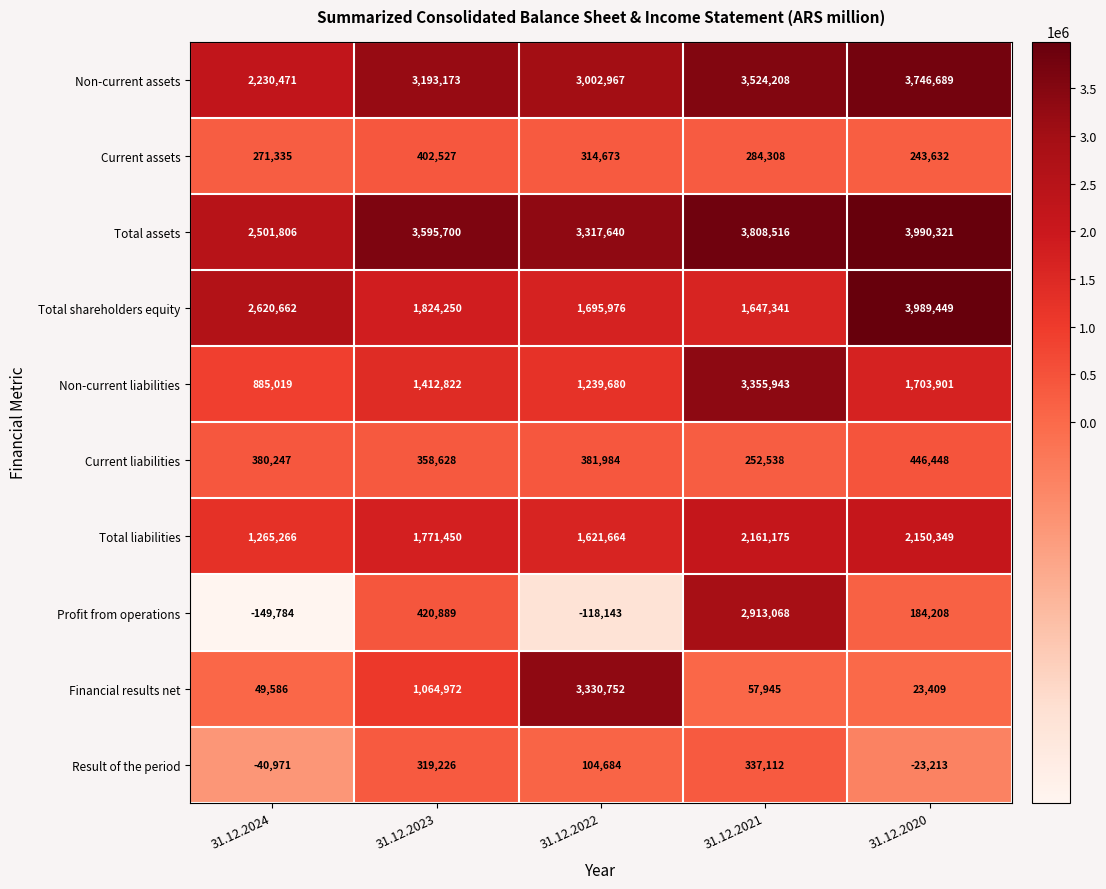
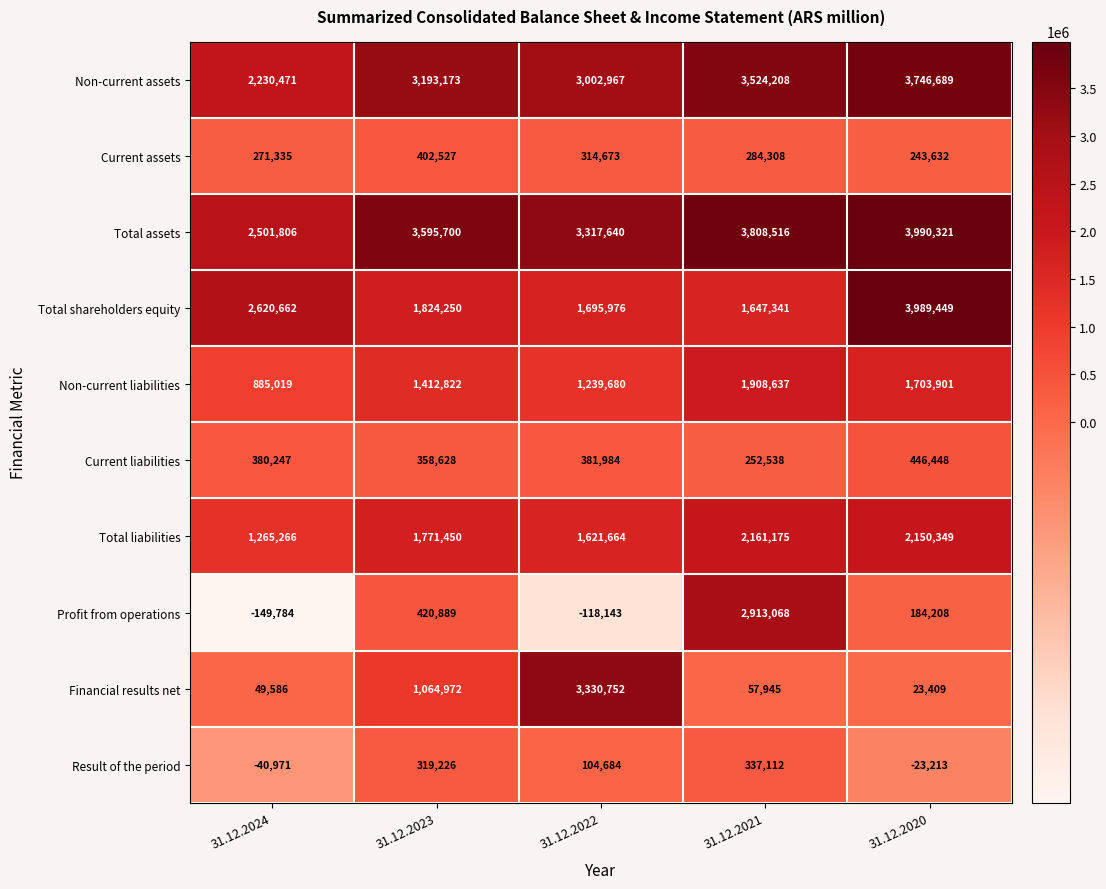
  {
    "Non-current assets": {
      "31.12.2024": "2,230,471",
      "31.12.2023": "3,193,173",
      "31.12.2022": "3,002,967",
      "31.12.2021": "3,524,208",
      "31.12.2020": "3,746,689"
    },
    "Current assets": {
      "31.12.2024": "271,335",
      "31.12.2023": "402,527",
      "31.12.2022": "314,673",
      "31.12.2021": "284,308",
      "31.12.2020": "243,632"
    },
    "Total assets": {
      "31.12.2024": "2,501,806",
      "31.12.2023": "3,595,700",
      "31.12.2022": "3,317,640",
      "31.12.2021": "3,808,516",
      "31.12.2020": "3,990,321"
    },
    "Total shareholders equity": {
      "31.12.2024": "2,620,662",
      "31.12.2023": "1,824,250",
      "31.12.2022": "1,695,976",
      "31.12.2021": "1,647,341",
      "31.12.2020": "3,989,449"
    },
    "Non-current liabilities": {
      "31.12.2024": "885,019",
      "31.12.2023": "1,412,822",
      "31.12.2022": "1,239,680",
-     "31.12.2021": "3,355,943",
+     "31.12.2021": "1,908,637",
      "31.12.2020": "1,703,901"
    },
    "Current liabilities": {
      "31.12.2024": "380,247",
      "31.12.2023": "358,628",
      "31.12.2022": "381,984",
      "31.12.2021": "252,538",
      "31.12.2020": "446,448"
    },
    "Total liabilities": {
      "31.12.2024": "1,265,266",
      "31.12.2023": "1,771,450",
      "31.12.2022": "1,621,664",
      "31.12.2021": "2,161,175",
      "31.12.2020": "2,150,349"
    },
    "Profit from operations": {
      "31.12.2024": "-149,784",
      "31.12.2023": "420,889",
      "31.12.2022": "-118,143",
      "31.12.2021": "2,913,068",
      "31.12.2020": "184,208"
    },
    "Financial results net": {
      "31.12.2024": "49,586",
      "31.12.2023": "1,064,972",
      "31.12.2022": "3,330,752",
      "31.12.2021": "57,945",
      "31.12.2020": "23,409"
    },
    "Result of the period": {
      "31.12.2024": "-40,971",
      "31.12.2023": "319,226",
      "31.12.2022": "104,684",
      "31.12.2021": "337,112",
      "31.12.2020": "-23,213"
    }
  }
